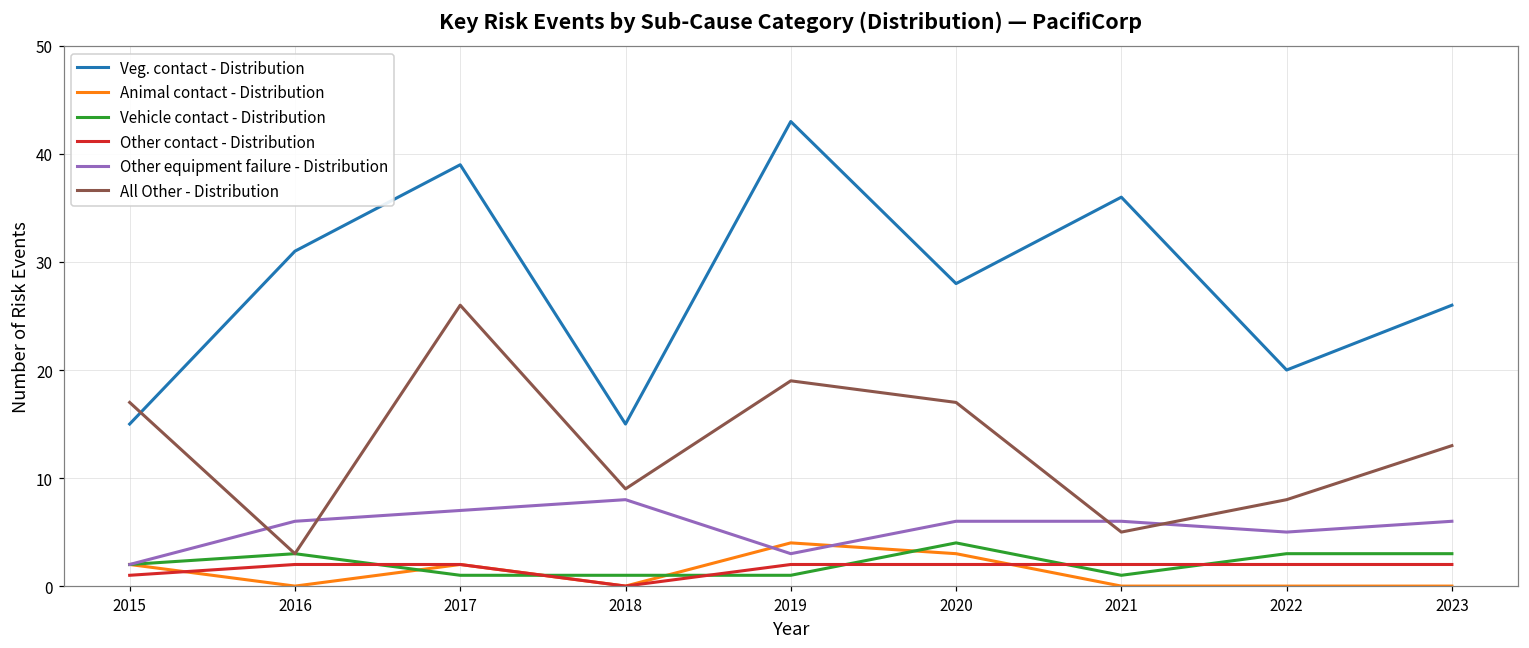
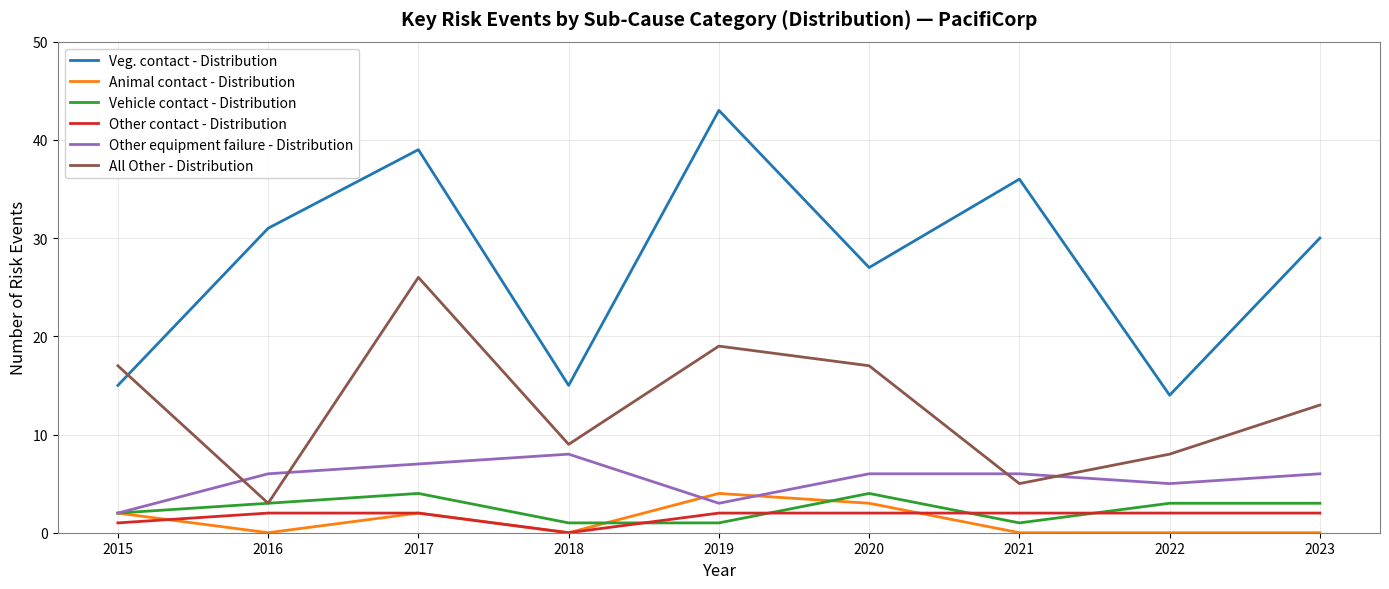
  {
    "Veg. contact - Distribution": {
      "2015": 15,
      "2016": 31,
      "2017": 39,
      "2018": 15,
      "2019": 43,
-     "2020": 28,
+     "2020": 27,
      "2021": 36,
-     "2022": 20,
-     "2023": 26
+     "2022": 14,
+     "2023": 30
    },
    "Animal contact - Distribution": {
      "2016": 0,
      "2019": 4,
      "2020": 3,
      "2021": 0,
      "2022": 0,
      "2023": 0
    },
    "Vehicle contact - Distribution": {
-     "2017": 1,
+     "2017": 4,
      "2018": 1,
      "2019": 1,
      "2020": 4,
      "2021": 1,
      "2022": 3,
      "2023": 3
    },
    "Other contact - Distribution": {
      "2015": 1,
      "2016": 2,
      "2019": 2,
      "2020": 2,
      "2021": 2,
      "2022": 2,
      "2023": 2
    },
    "Other equipment failure - Distribution": {
      "2016": 6,
      "2017": 7,
      "2018": 8,
      "2019": 3,
      "2020": 6,
      "2021": 6,
      "2022": 5,
      "2023": 6
    },
    "All Other - Distribution": {
      "2015": 17,
      "2017": 26,
      "2018": 9,
      "2019": 19,
      "2020": 17,
      "2021": 5,
      "2022": 8,
      "2023": 13
    }
  }
